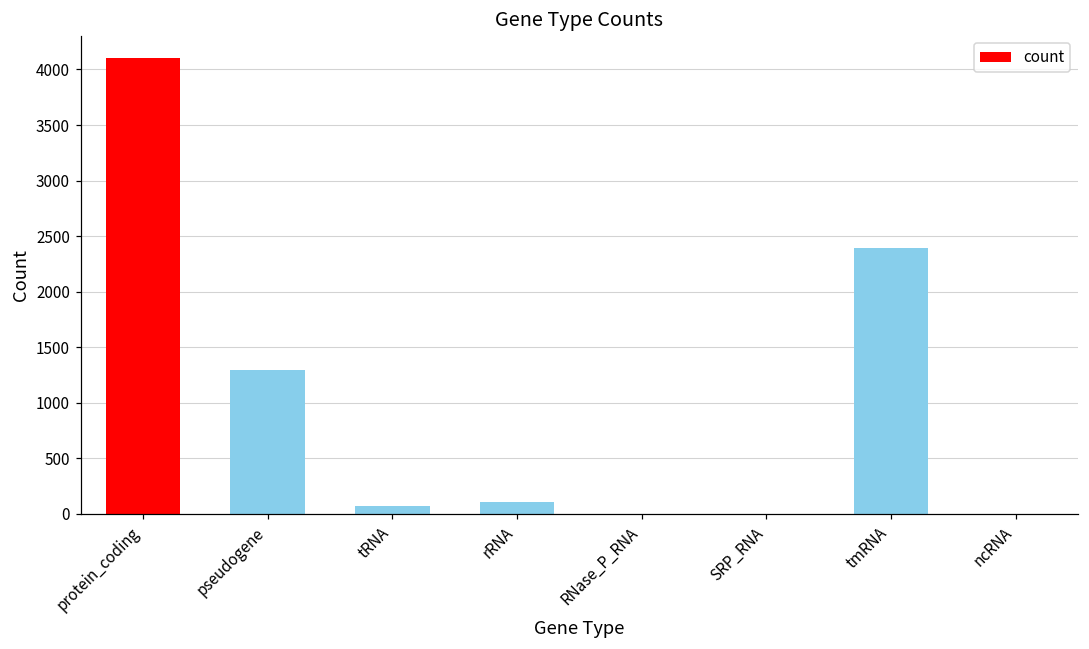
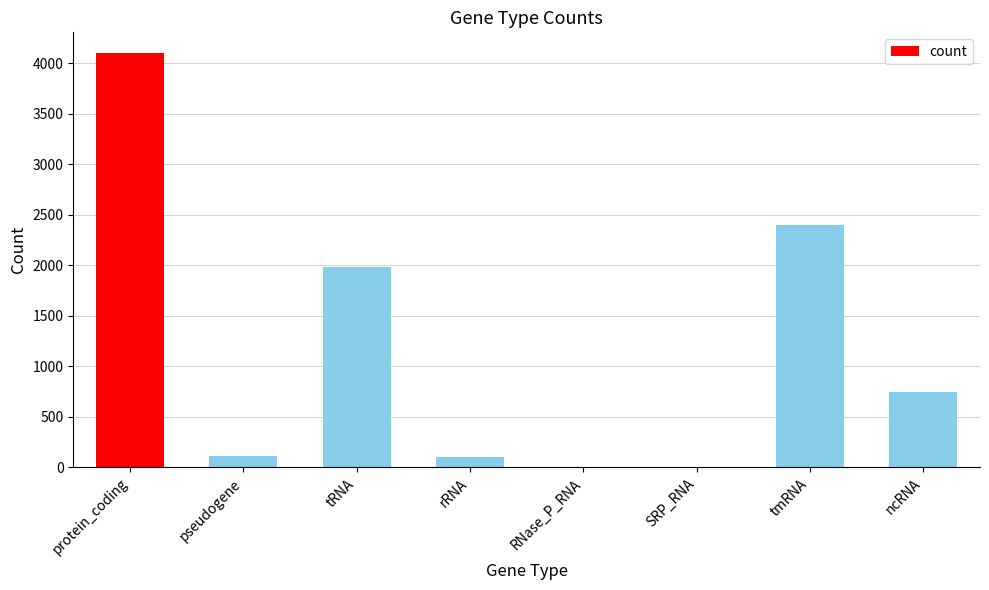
  {
    "protein_coding": 4100,
-   "pseudogene": 1290,
-   "tRNA": 70,
+   "pseudogene": 110,
+   "tRNA": 1980,
    "rRNA": 100,
    "tmRNA": 2400,
-   "ncRNA": 0
+   "ncRNA": 750
  }
